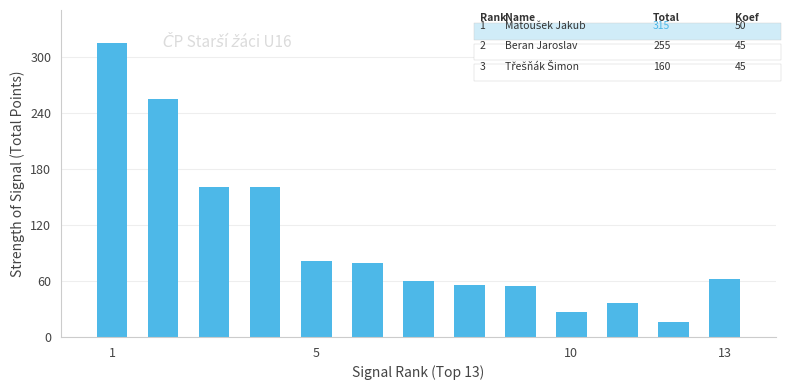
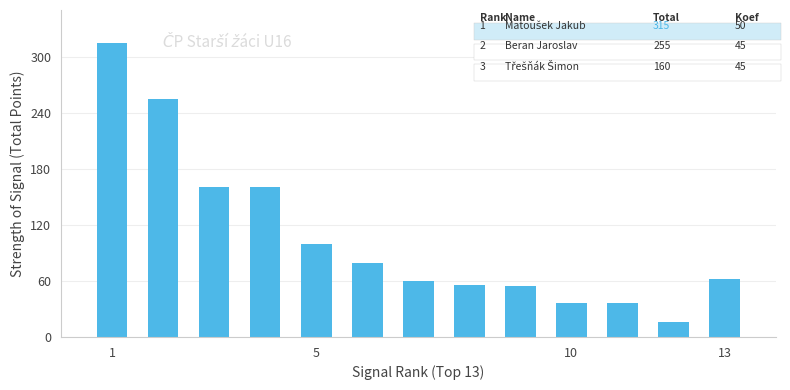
  {
    "1": 320,
-   "5": 80,
-   "10": 30,
+   "5": 100,
+   "10": 40,
    "13": 60
  }
